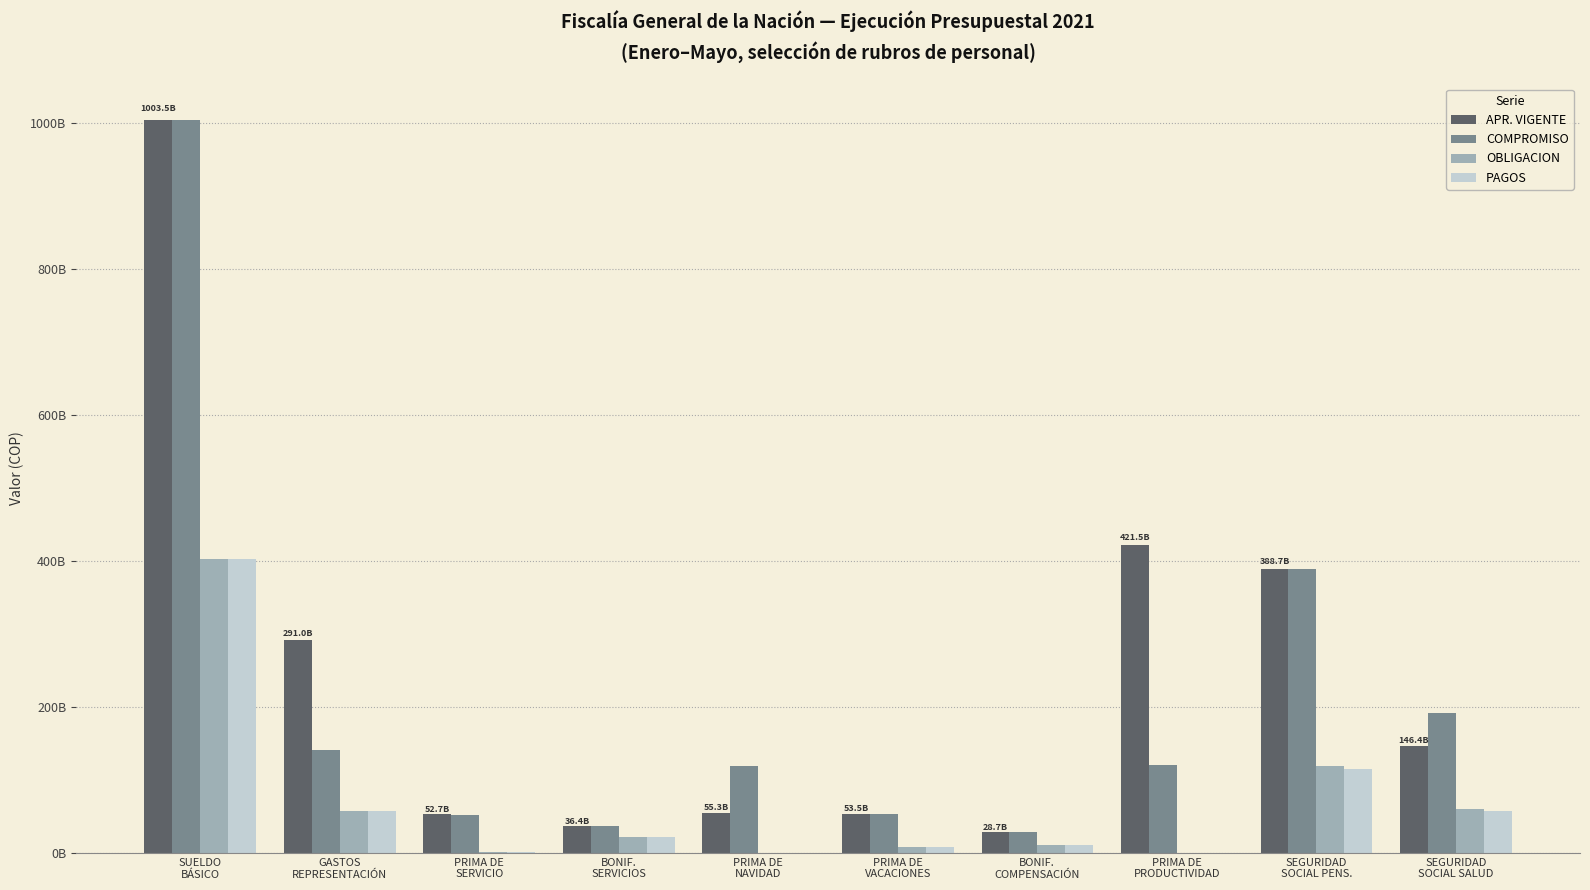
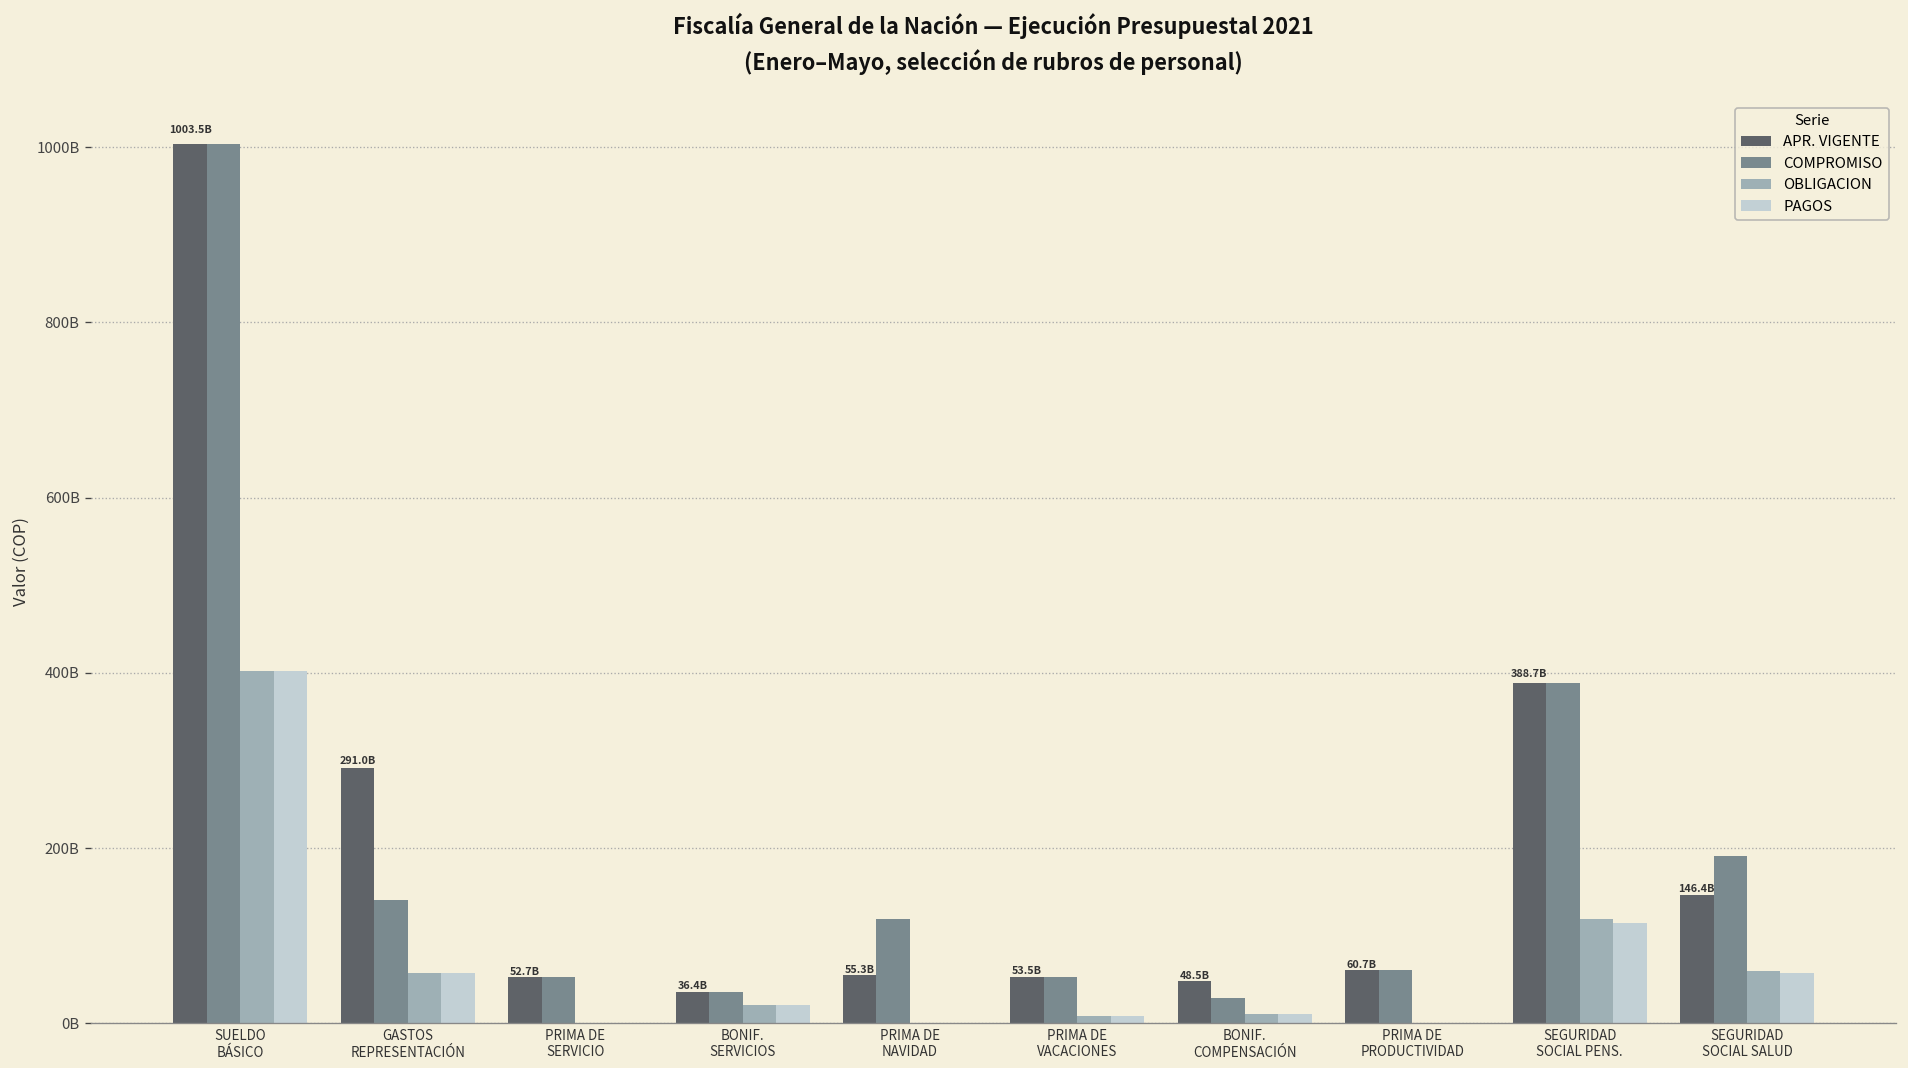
  {
    "APR. VIGENTE": {
      "SUELDO BÁSICO": "1003.5B",
      "GASTOS REPRESENTACIÓN": "291.0B",
      "PRIMA DE SERVICIO": "52.7B",
      "BONIF. SERVICIOS": "36.4B",
      "PRIMA DE NAVIDAD": "55.3B",
      "PRIMA DE VACACIONES": "53.5B",
-     "BONIF. COMPENSACIÓN": "28.7B",
-     "PRIMA DE PRODUCTIVIDAD": "421.5B",
+     "BONIF. COMPENSACIÓN": "48.5B",
+     "PRIMA DE PRODUCTIVIDAD": "60.7B",
      "SEGURIDAD SOCIAL PENS.": "388.7B",
      "SEGURIDAD SOCIAL SALUD": "146.4B"
    },
    "COMPROMISO": {
      "GASTOS REPRESENTACIÓN": "140000000000",
      "PRIMA DE SERVICIO": "50000000000",
      "PRIMA DE NAVIDAD": "120000000000",
      "BONIF. COMPENSACIÓN": "30000000000",
-     "PRIMA DE PRODUCTIVIDAD": "120000000000",
+     "PRIMA DE PRODUCTIVIDAD": "60000000000",
      "SEGURIDAD SOCIAL SALUD": "190000000000"
    }
  }
